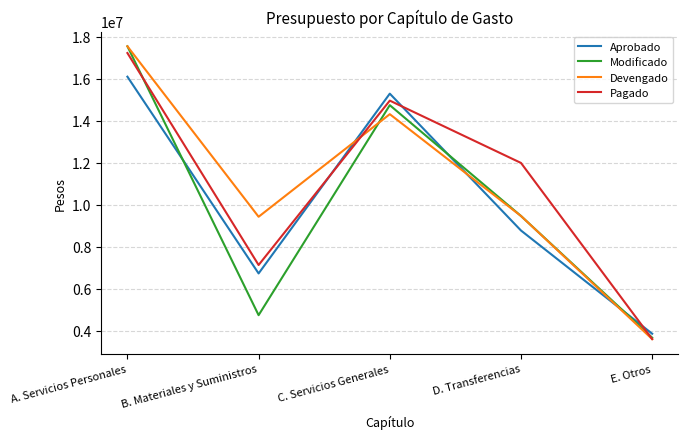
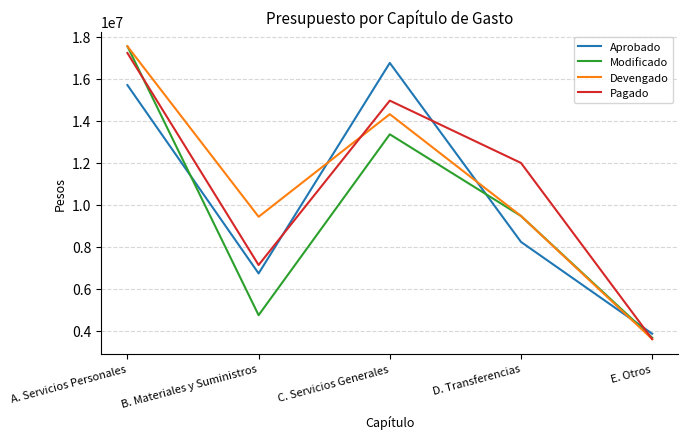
  {
    "Aprobado": {
-     "A. Servicios Personales": 16100000,
+     "A. Servicios Personales": 15700000,
      "B. Materiales y Suministros": 6700000,
-     "C. Servicios Generales": 15300000,
-     "D. Transferencias": 8800000,
+     "C. Servicios Generales": 16800000,
+     "D. Transferencias": 8200000,
      "E. Otros": 3900000
    },
    "Modificado": {
      "B. Materiales y Suministros": 4700000,
-     "C. Servicios Generales": 14700000
+     "C. Servicios Generales": 13400000
    },
    "Devengado": {
      "B. Materiales y Suministros": 9400000,
      "C. Servicios Generales": 14300000
    },
    "Pagado": {
      "A. Servicios Personales": 17200000,
      "B. Materiales y Suministros": 7100000,
      "C. Servicios Generales": 15000000,
      "D. Transferencias": 12000000
    }
  }
